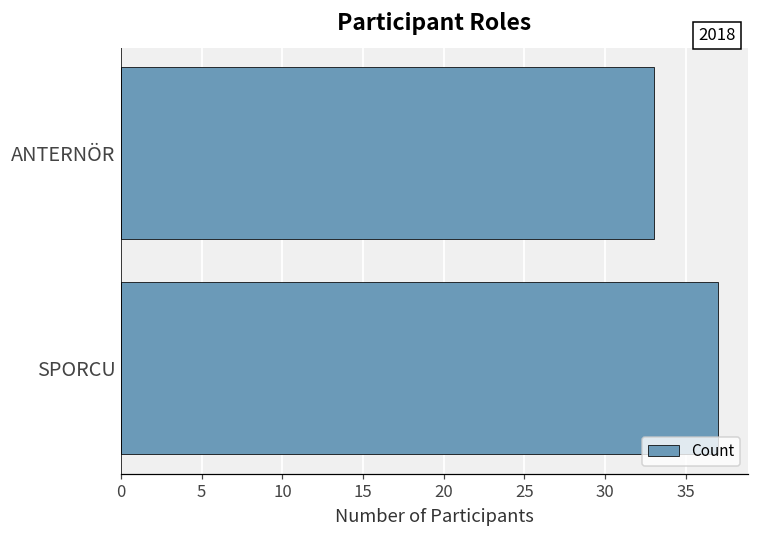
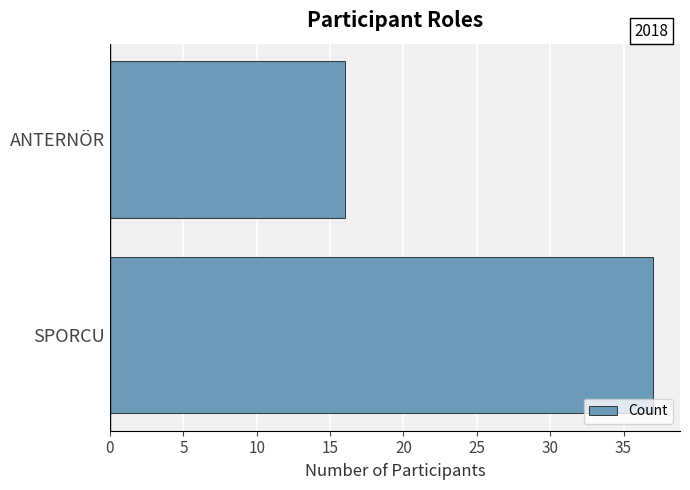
  {
-   "ANTERNÖR": 33,
+   "ANTERNÖR": 16,
    "SPORCU": 37
  }
